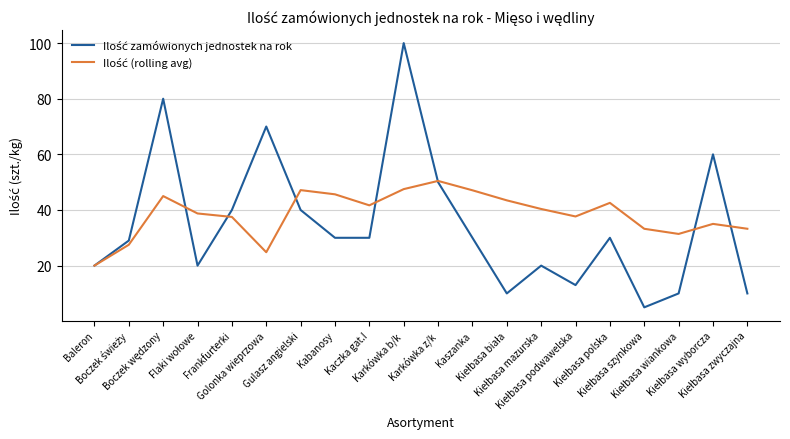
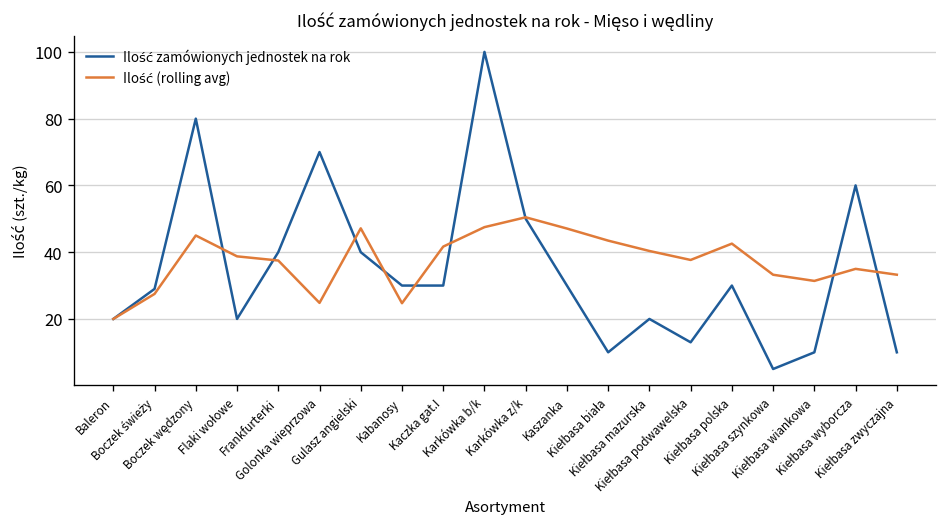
  {
    "Ilość zamówionych jednostek na rok": {
      "Boczek świeży": 29,
      "Boczek wędzony": 80,
      "Flaki wołowe": 20,
      "Frankfurterki": 40,
      "Golonka wieprzowa": 70,
      "Gulasz angielski": 40,
      "Kabanosy": 30,
      "Kaczka gat.I": 30,
      "Karkówka b/k": 100,
      "Kaszanka": 30,
      "Kiełbasa biała": 10,
      "Kiełbasa mazurska": 20,
      "Kiełbasa podwawelska": 13,
      "Kiełbasa polska": 30,
      "Kiełbasa szynkowa": 5,
      "Kiełbasa wiankowa": 10,
      "Kiełbasa wyborcza": 60,
      "Kiełbasa zwyczajna": 10
    },
    "Ilość (rolling avg)": {
      "Boczek świeży": 28,
      "Boczek wędzony": 45,
      "Flaki wołowe": 39,
      "Frankfurterki": 38,
      "Golonka wieprzowa": 25,
      "Gulasz angielski": 47,
-     "Kabanosy": 46,
+     "Kabanosy": 25,
      "Kaczka gat.I": 42,
      "Karkówka b/k": 48,
      "Kaszanka": 47,
      "Kiełbasa biała": 43,
      "Kiełbasa mazurska": 40,
      "Kiełbasa podwawelska": 38,
      "Kiełbasa polska": 43,
      "Kiełbasa szynkowa": 33,
      "Kiełbasa wiankowa": 31,
      "Kiełbasa wyborcza": 35,
      "Kiełbasa zwyczajna": 33
    }
  }
